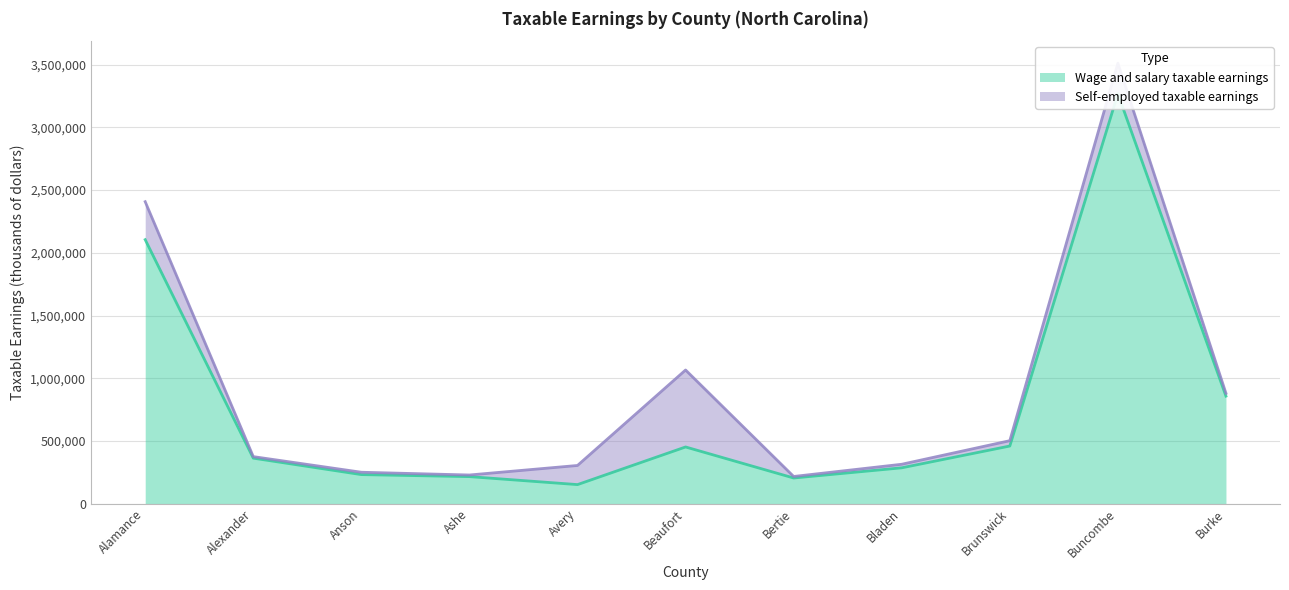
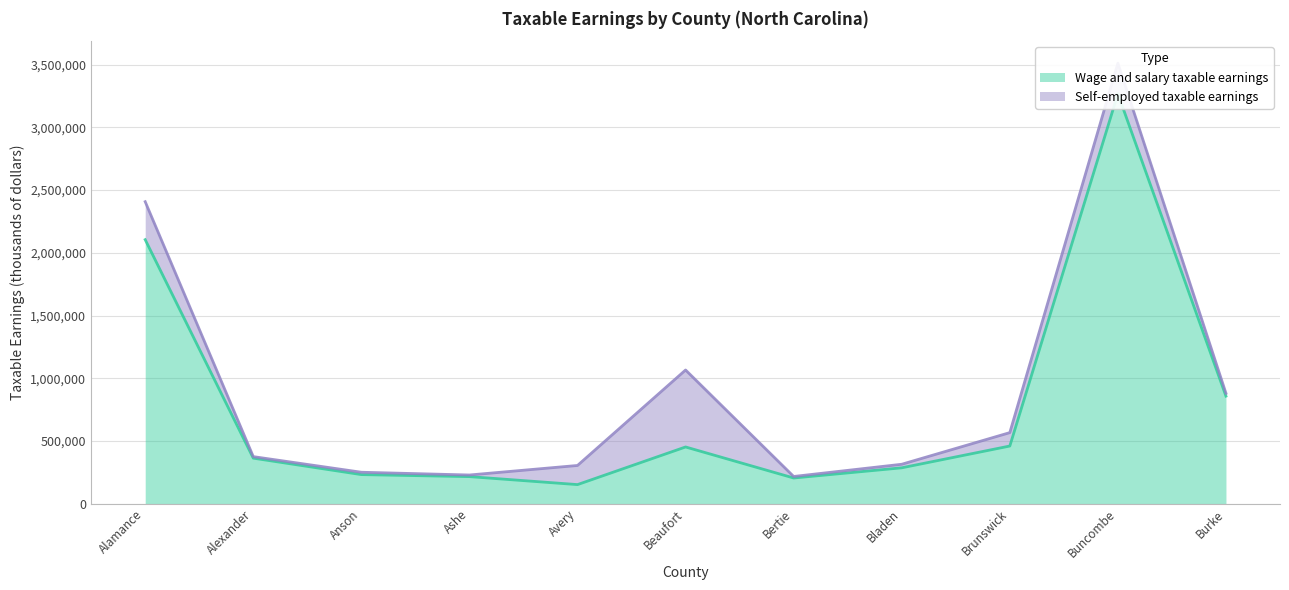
  {
    "Wage and salary taxable earnings": {
      "Alamance": "2,100,000",
      "Avery": "150,000",
      "Beaufort": "450,000",
      "Bladen": "290,000",
      "Brunswick": "460,000",
      "Burke": "860,000"
    },
    "Self-employed taxable earnings": {
      "Alamance": "300,000",
      "Avery": "150,000",
      "Beaufort": "610,000",
      "Bladen": "30,000",
-     "Brunswick": "40,000",
+     "Brunswick": "110,000",
      "Burke": "20,000"
    }
  }
